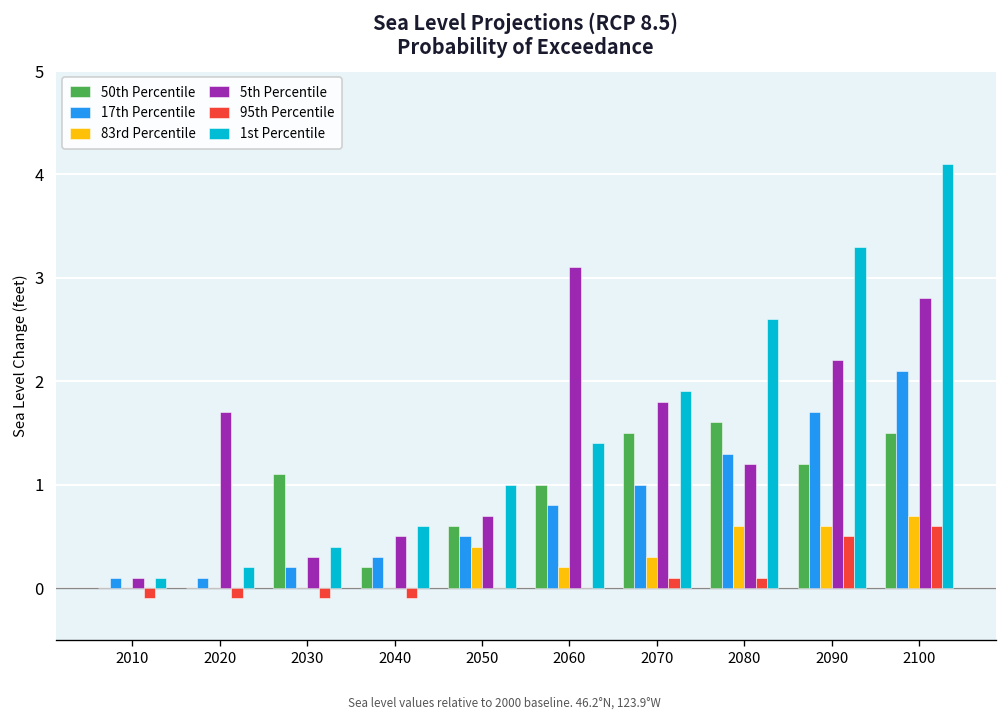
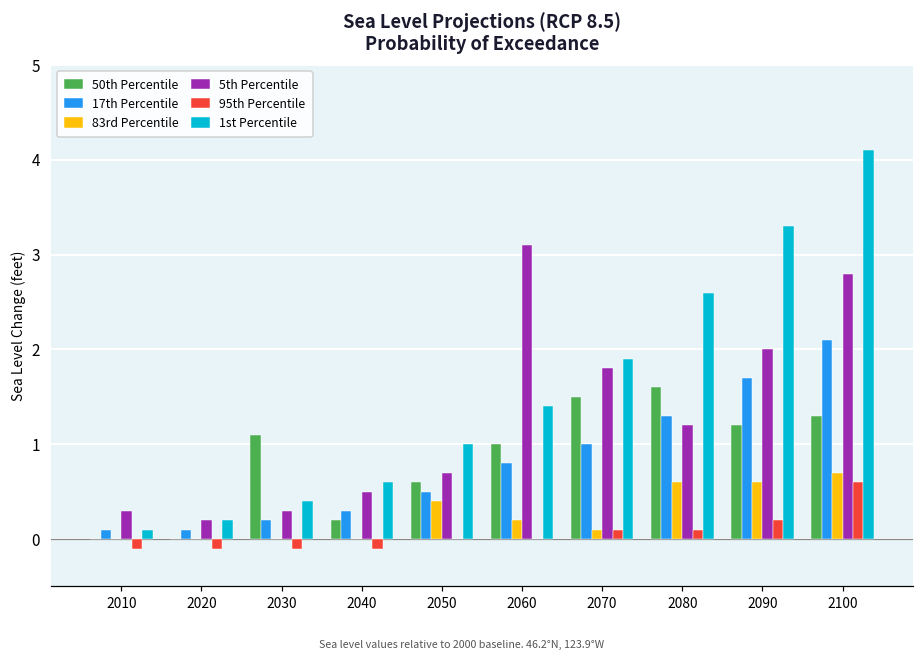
  {
    "50th Percentile": {
      "2010": 0.0,
      "2020": 0.0,
      "2030": 1.1,
      "2040": 0.2,
      "2050": 0.6,
      "2060": 1.0,
      "2070": 1.5,
      "2080": 1.6,
      "2090": 1.2,
-     "2100": 1.5
+     "2100": 1.3
    },
    "83rd Percentile": {
      "2010": 0.0,
      "2020": 0.0,
      "2030": 0.0,
      "2040": 0.0,
      "2050": 0.4,
      "2060": 0.2,
-     "2070": 0.3,
+     "2070": 0.1,
      "2080": 0.6,
      "2090": 0.6,
      "2100": 0.7
    },
    "5th Percentile": {
-     "2010": 0.1,
-     "2020": 1.7,
+     "2010": 0.3,
+     "2020": 0.2,
      "2030": 0.3,
      "2040": 0.5,
      "2050": 0.7,
      "2060": 3.1,
      "2070": 1.8,
      "2080": 1.2,
-     "2090": 2.2,
+     "2090": 2.0,
      "2100": 2.8
    },
    "95th Percentile": {
      "2010": -0.1,
      "2020": -0.1,
      "2030": -0.1,
      "2040": -0.1,
      "2050": 0.0,
      "2060": 0.0,
      "2070": 0.1,
      "2080": 0.1,
-     "2090": 0.5,
+     "2090": 0.2,
      "2100": 0.6
    }
  }
